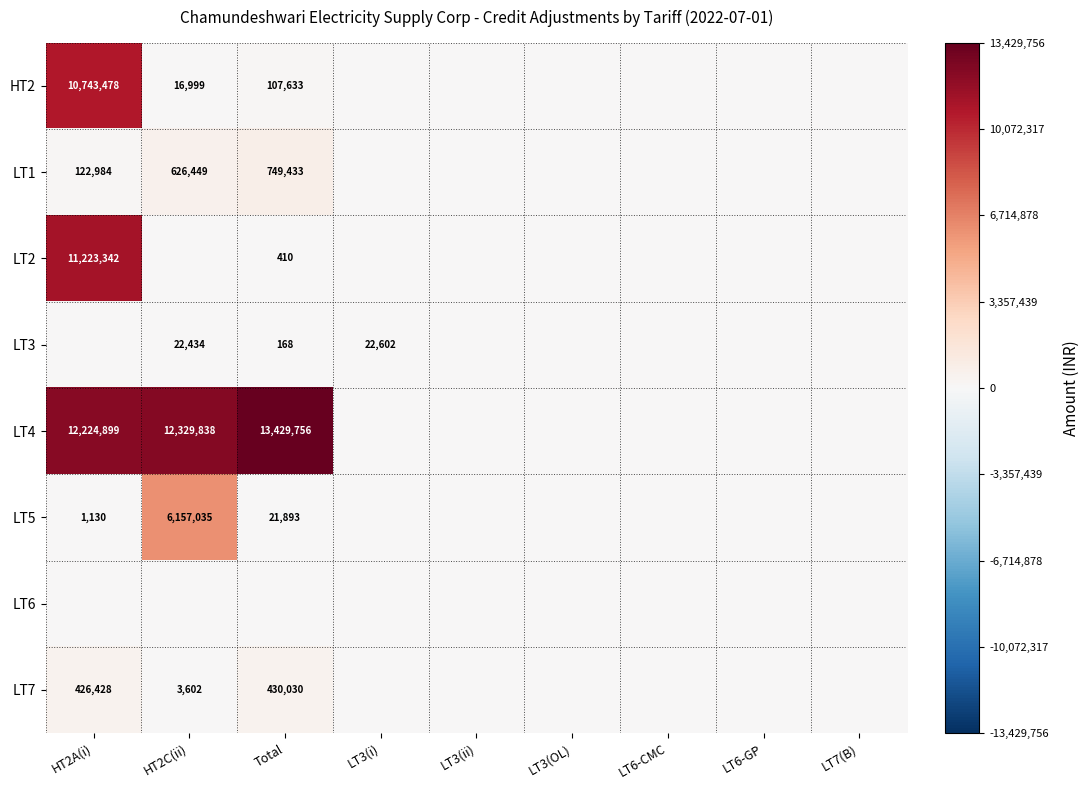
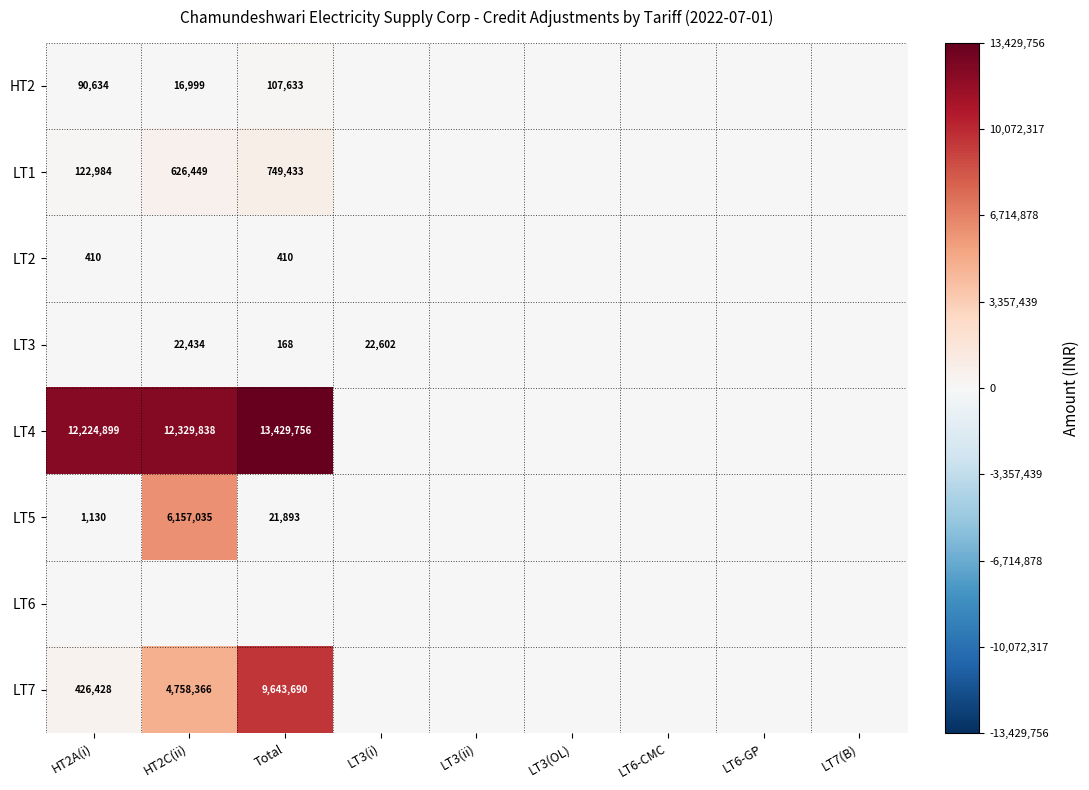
  {
    "HT2": {
-     "HT2A(i)": "10,743,478",
+     "HT2A(i)": "90,634",
      "HT2C(ii)": "16,999",
      "Total": "107,633"
    },
    "LT1": {
      "HT2A(i)": "122,984",
      "HT2C(ii)": "626,449",
      "Total": "749,433"
    },
    "LT2": {
-     "HT2A(i)": "11,223,342",
+     "HT2A(i)": "410",
      "Total": "410"
    },
    "LT3": {
      "HT2C(ii)": "22,434",
      "Total": "168",
      "LT3(i)": "22,602"
    },
    "LT4": {
      "HT2A(i)": "12,224,899",
      "HT2C(ii)": "12,329,838",
      "Total": "13,429,756"
    },
    "LT5": {
      "HT2A(i)": "1,130",
      "HT2C(ii)": "6,157,035",
      "Total": "21,893"
    },
    "LT7": {
      "HT2A(i)": "426,428",
-     "HT2C(ii)": "3,602",
-     "Total": "430,030"
+     "HT2C(ii)": "4,758,366",
+     "Total": "9,643,690"
    }
  }
